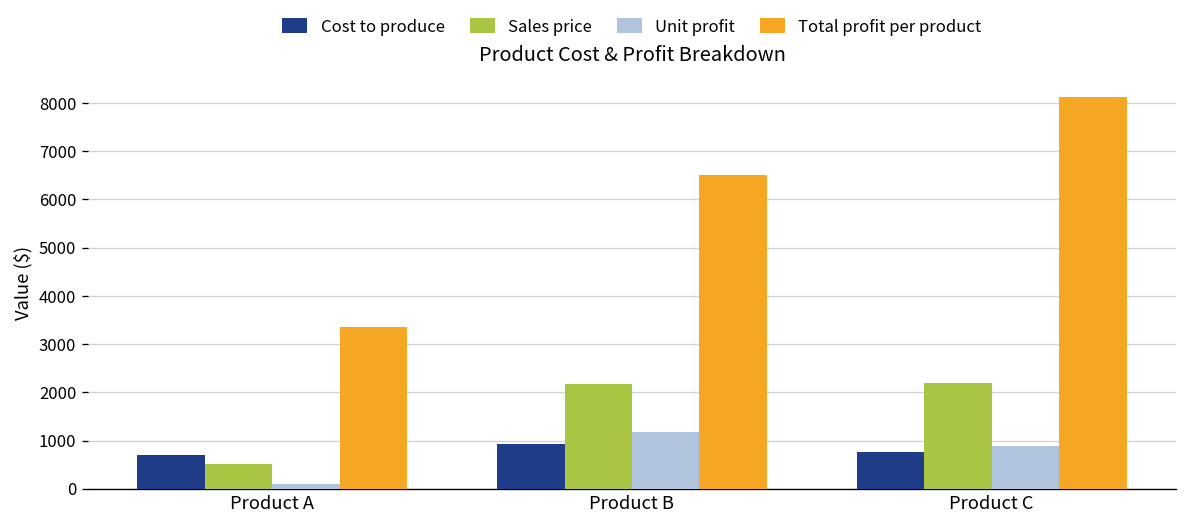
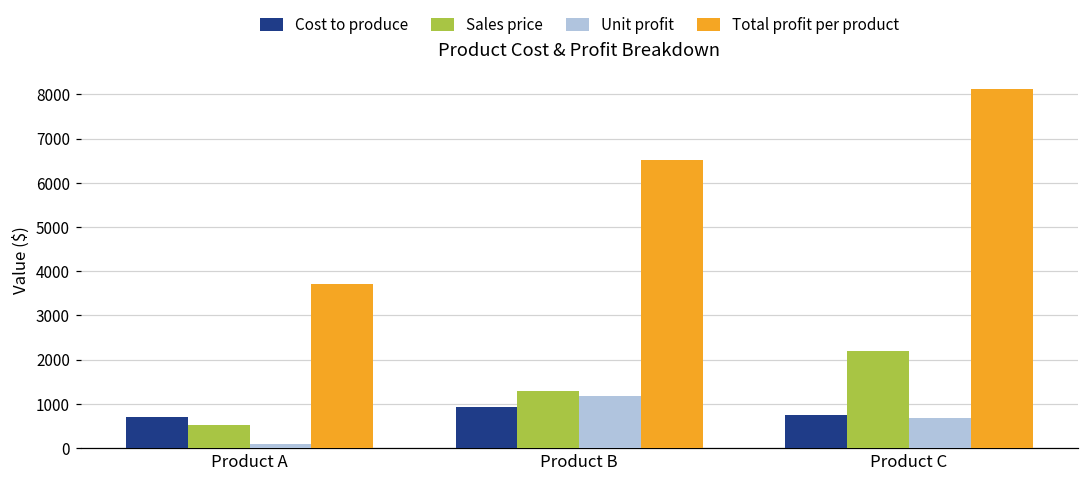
  {
    "Cost to produce": {
      "Product A": 700,
      "Product B": 900,
      "Product C": 800
    },
    "Sales price": {
      "Product A": 500,
-     "Product B": 2200,
+     "Product B": 1300,
      "Product C": 2200
    },
    "Unit profit": {
      "Product A": 100,
      "Product B": 1200,
-     "Product C": 900
+     "Product C": 700
    },
    "Total profit per product": {
-     "Product A": 3300,
+     "Product A": 3700,
      "Product B": 6500,
      "Product C": 8100
    }
  }
